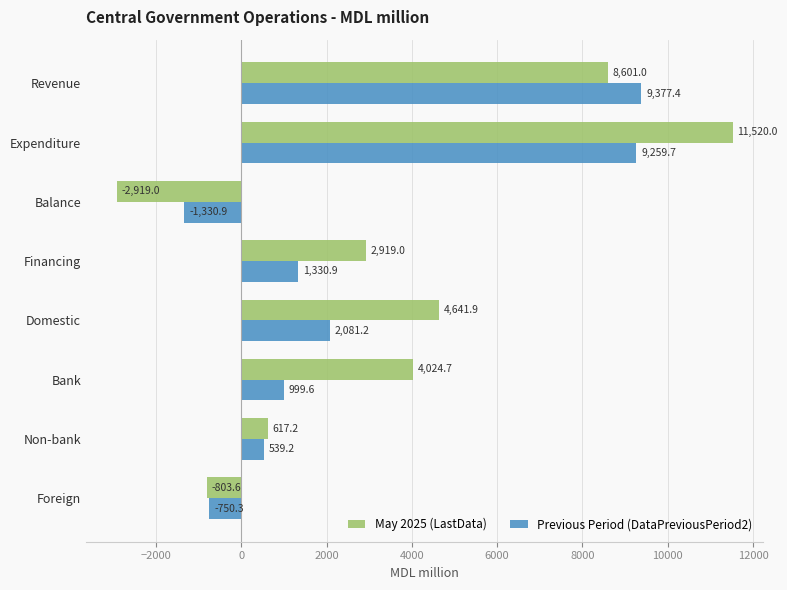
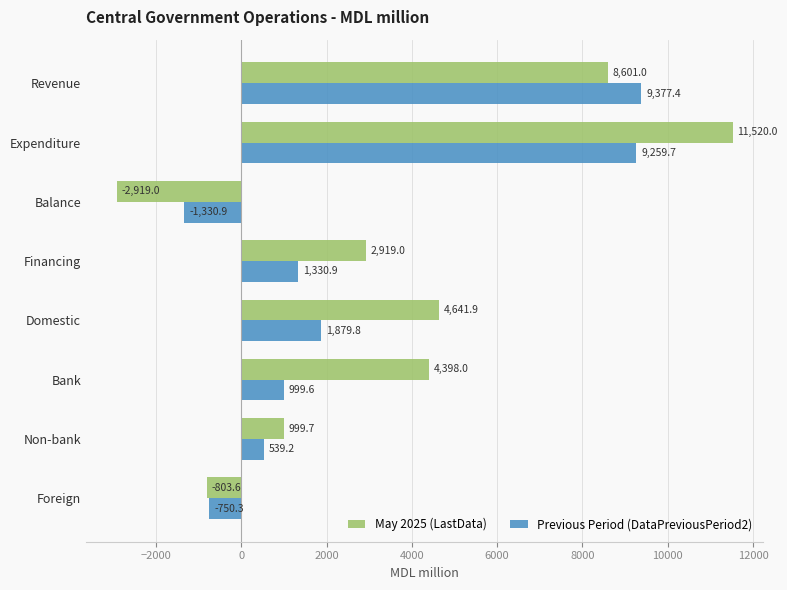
  {
    "May 2025 (LastData)": {
      "Revenue": "8,601.0",
      "Expenditure": "11,520.0",
      "Balance": "-2,919.0",
      "Financing": "2,919.0",
      "Domestic": "4,641.9",
-     "Bank": "4,024.7",
-     "Non-bank": "617.2",
+     "Bank": "4,398.0",
+     "Non-bank": "999.7",
      "Foreign": "-803.6"
    },
    "Previous Period (DataPreviousPeriod2)": {
      "Revenue": "9,377.4",
      "Expenditure": "9,259.7",
      "Balance": "-1,330.9",
      "Financing": "1,330.9",
-     "Domestic": "2,081.2",
+     "Domestic": "1,879.8",
      "Bank": "999.6",
      "Non-bank": "539.2",
      "Foreign": "-750.3"
    }
  }
